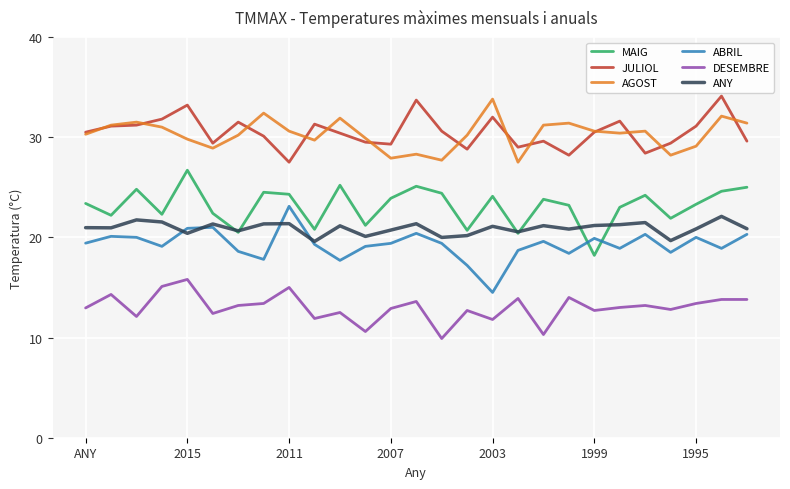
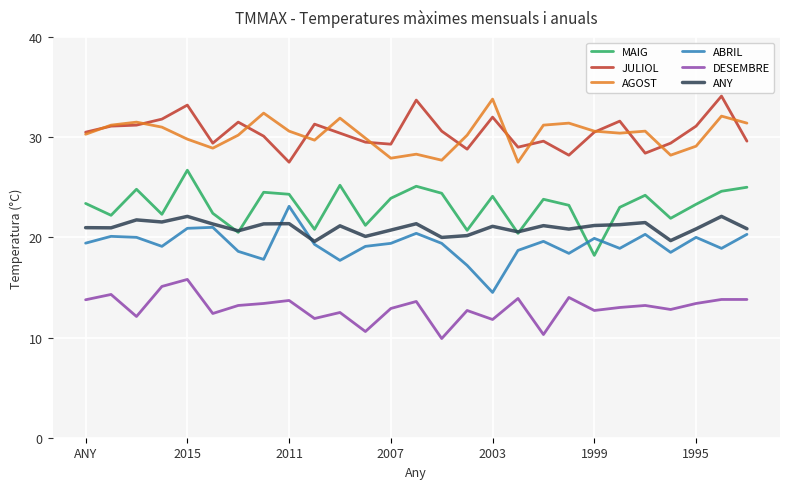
  {
    "MAIG": {
      "ANY": 23.4,
      "2015": 26.7,
      "2011": 24.3,
      "2007": 23.9,
      "2003": 24.1,
      "1999": 18.2,
      "1995": 23.3
    },
    "JULIOL": {
      "2015": 33.2,
      "2011": 27.5,
      "2007": 29.3,
      "2003": 32.0,
      "1995": 31.1
    },
    "AGOST": {
      "2015": 29.8,
      "2011": 30.6,
      "2007": 27.9,
      "2003": 33.8,
      "1995": 29.1
    },
    "ABRIL": {
      "ANY": 19.4,
      "2015": 20.9,
      "2011": 23.1,
      "2007": 19.4,
      "2003": 14.5,
      "1999": 19.9,
      "1995": 20.0
    },
    "DESEMBRE": {
-     "ANY": 13.0,
+     "ANY": 13.8,
      "2015": 15.8,
-     "2011": 15.0,
+     "2011": 13.7,
      "2007": 12.9,
      "2003": 11.8,
      "1999": 12.7,
      "1995": 13.4
    },
    "ANY": {
      "ANY": 21.0,
-     "2015": 20.4,
+     "2015": 22.1,
      "2011": 21.4,
      "2007": 20.7,
      "2003": 21.1,
      "1999": 21.2,
      "1995": 20.8
    }
  }
